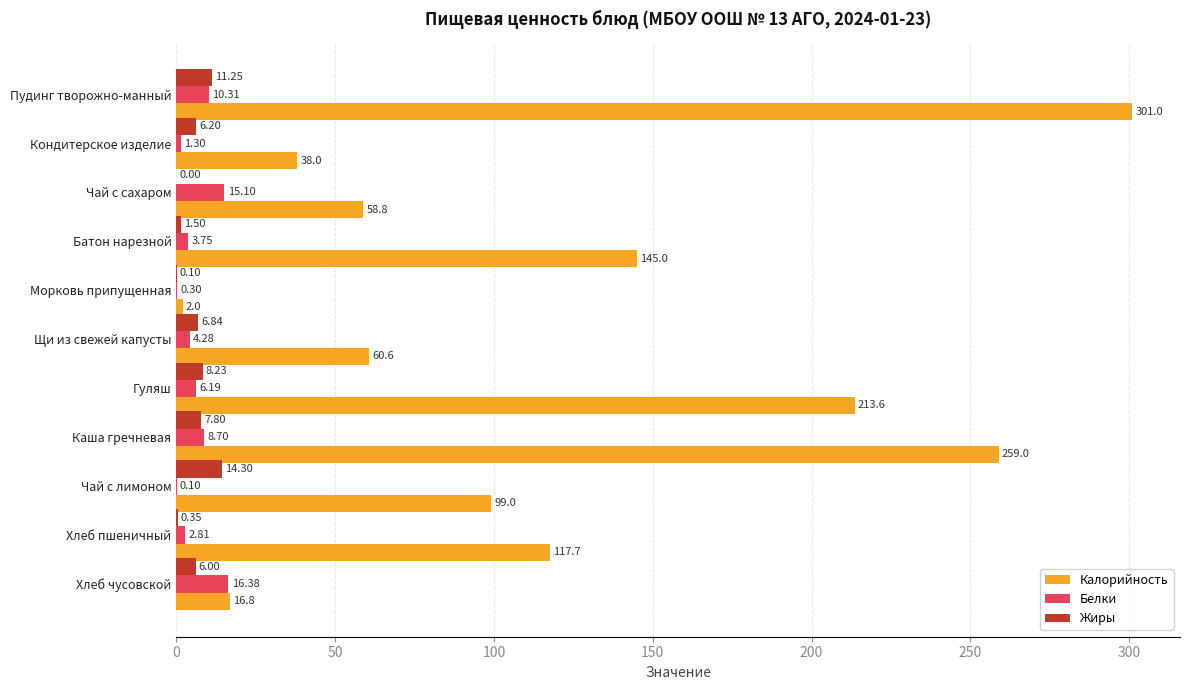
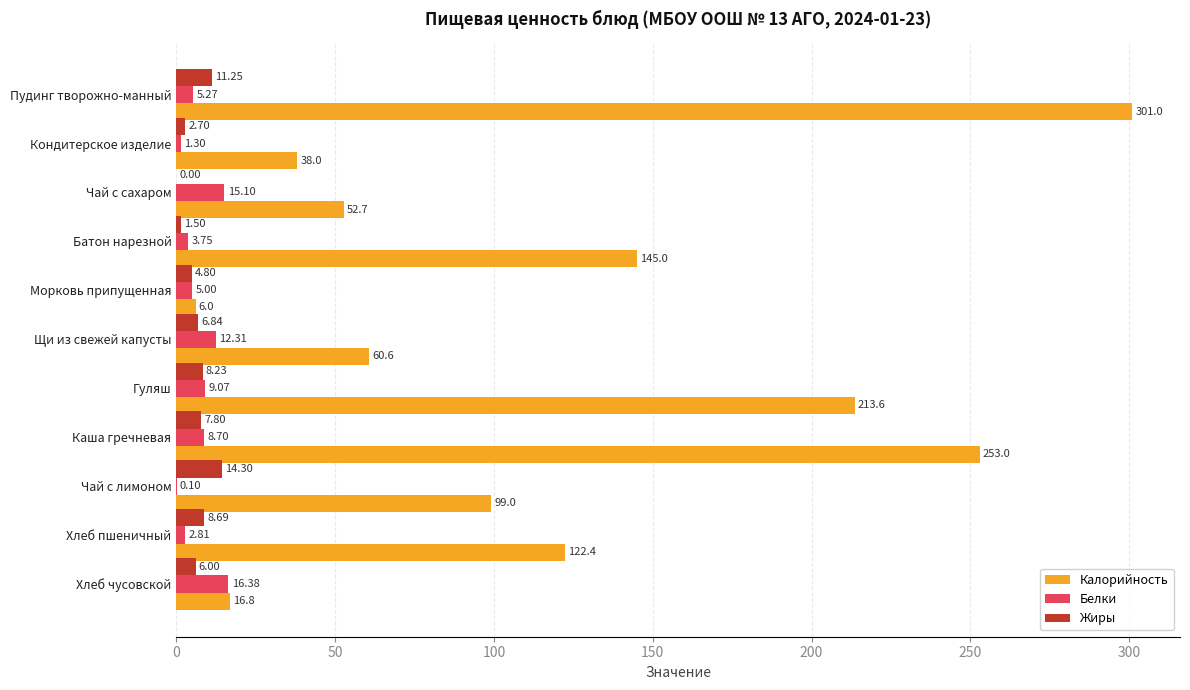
  {
    "Калорийность": {
      "Пудинг творожно-манный": 301.0,
      "Кондитерское изделие": 38.0,
-     "Чай с сахаром": 58.8,
+     "Чай с сахаром": 52.7,
      "Батон нарезной": 145.0,
-     "Морковь припущенная": 2.0,
+     "Морковь припущенная": 6.0,
      "Щи из свежей капусты": 60.6,
      "Гуляш": 213.6,
-     "Каша гречневая": 259.0,
+     "Каша гречневая": 253.0,
      "Чай с лимоном": 99.0,
-     "Хлеб пшеничный": 117.7,
+     "Хлеб пшеничный": 122.4,
      "Хлеб чусовской": 16.8
    },
    "Белки": {
-     "Пудинг творожно-манный": 10.31,
+     "Пудинг творожно-манный": 5.27,
      "Кондитерское изделие": 1.30,
      "Чай с сахаром": 15.10,
      "Батон нарезной": 3.75,
-     "Морковь припущенная": 0.30,
-     "Щи из свежей капусты": 4.28,
-     "Гуляш": 6.19,
+     "Морковь припущенная": 5.00,
+     "Щи из свежей капусты": 12.31,
+     "Гуляш": 9.07,
      "Каша гречневая": 8.70,
      "Чай с лимоном": 0.10,
      "Хлеб пшеничный": 2.81,
      "Хлеб чусовской": 16.38
    },
    "Жиры": {
      "Пудинг творожно-манный": 11.25,
-     "Кондитерское изделие": 6.20,
+     "Кондитерское изделие": 2.70,
      "Чай с сахаром": 0.00,
      "Батон нарезной": 1.50,
-     "Морковь припущенная": 0.10,
+     "Морковь припущенная": 4.80,
      "Щи из свежей капусты": 6.84,
      "Гуляш": 8.23,
      "Каша гречневая": 7.80,
      "Чай с лимоном": 14.30,
-     "Хлеб пшеничный": 0.35,
+     "Хлеб пшеничный": 8.69,
      "Хлеб чусовской": 6.00
    }
  }
